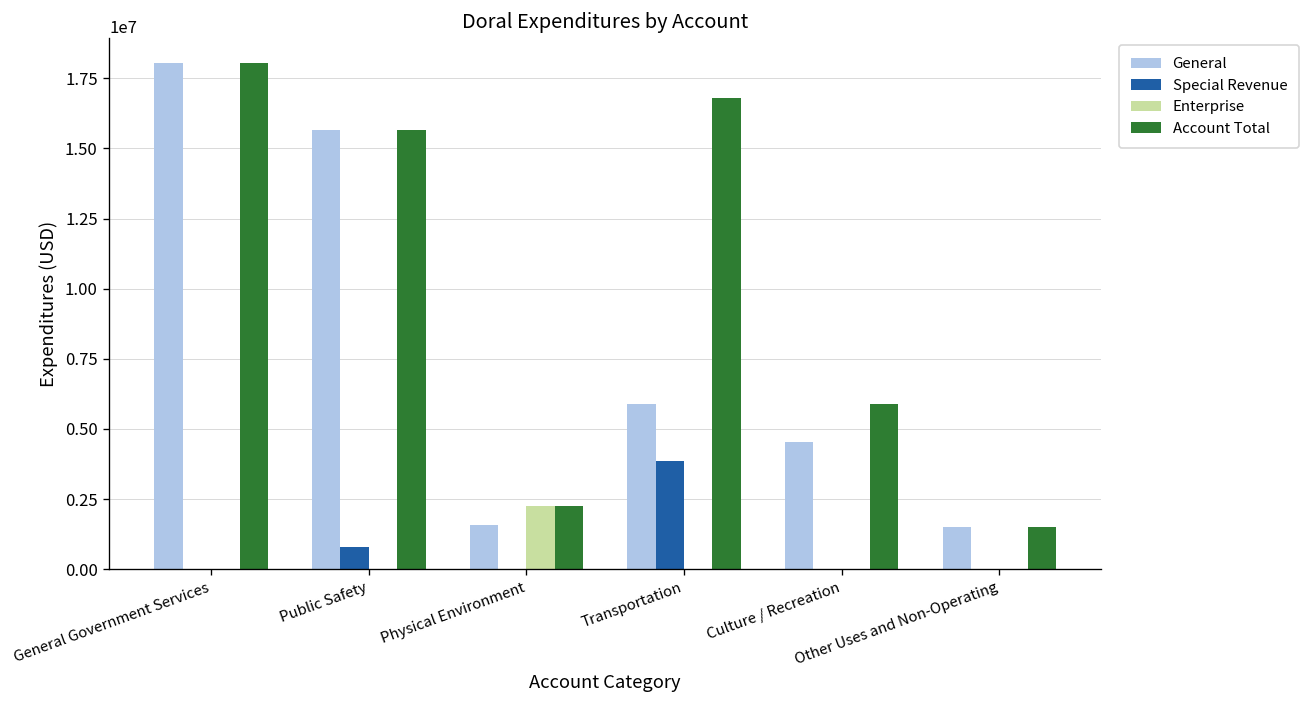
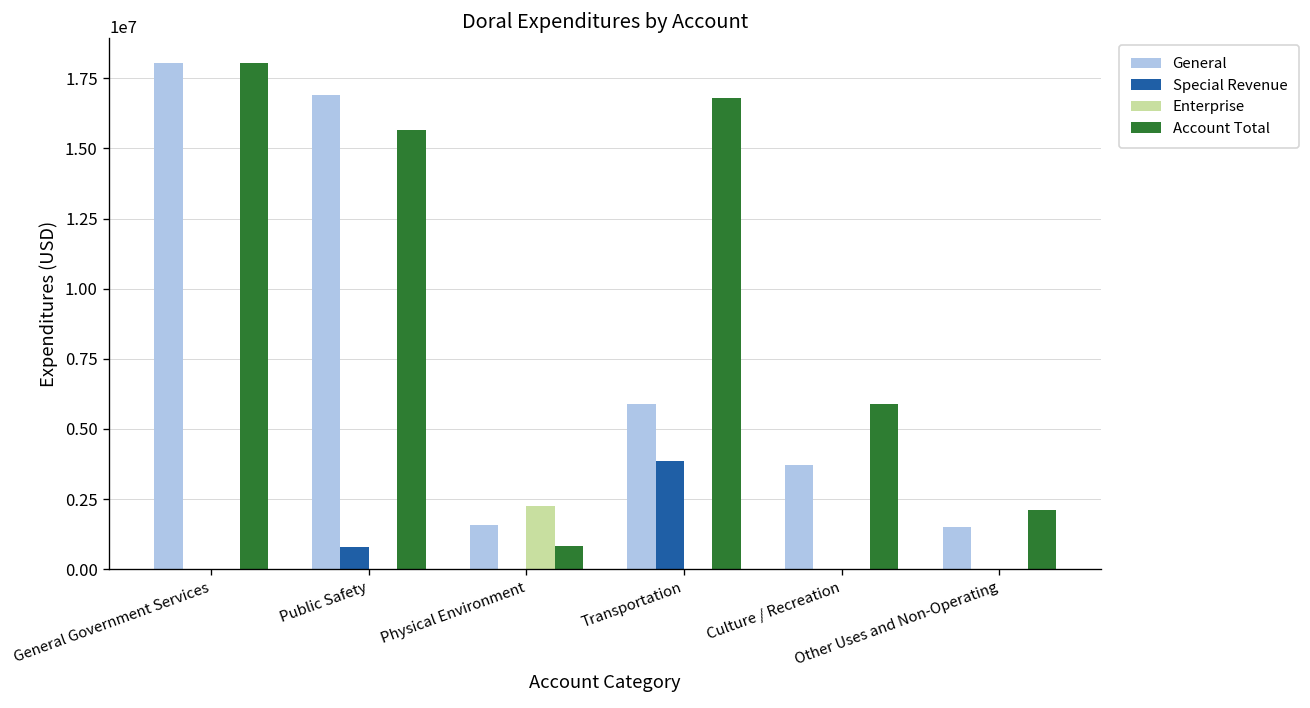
  {
    "General": {
      "General Government Services": 18000000,
-     "Public Safety": 15700000,
+     "Public Safety": 16900000,
      "Physical Environment": 1600000,
      "Transportation": 5900000,
-     "Culture / Recreation": 4500000,
+     "Culture / Recreation": 3700000,
      "Other Uses and Non-Operating": 1500000
    },
    "Special Revenue": {
      "General Government Services": 0,
      "Public Safety": 800000,
      "Physical Environment": 0,
      "Transportation": 3900000,
      "Culture / Recreation": 0,
      "Other Uses and Non-Operating": 0
    },
    "Enterprise": {
      "General Government Services": 0,
      "Public Safety": 0,
      "Physical Environment": 2200000,
      "Transportation": 0,
      "Culture / Recreation": 0,
      "Other Uses and Non-Operating": 0
    },
    "Account Total": {
      "General Government Services": 18000000,
      "Public Safety": 15700000,
-     "Physical Environment": 2200000,
+     "Physical Environment": 800000,
      "Transportation": 16800000,
      "Culture / Recreation": 5900000,
-     "Other Uses and Non-Operating": 1500000
+     "Other Uses and Non-Operating": 2100000
    }
  }
